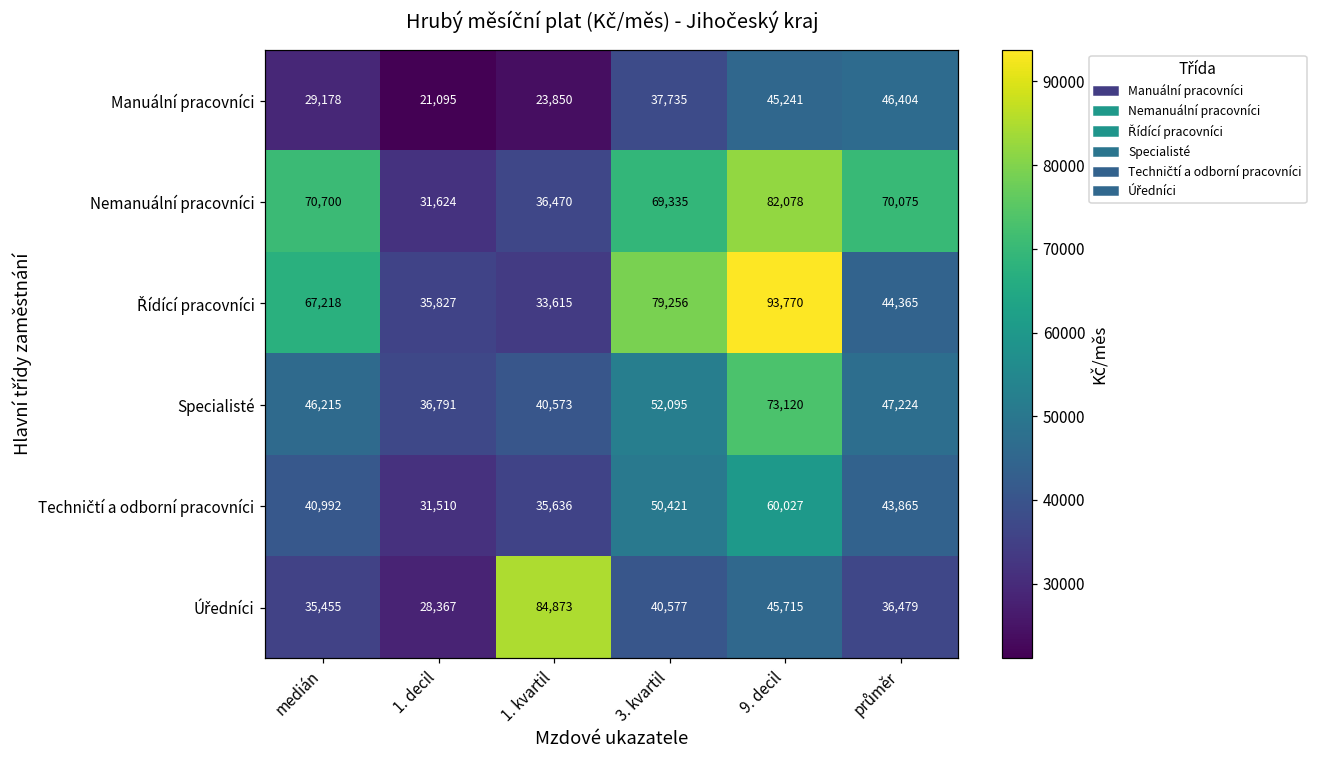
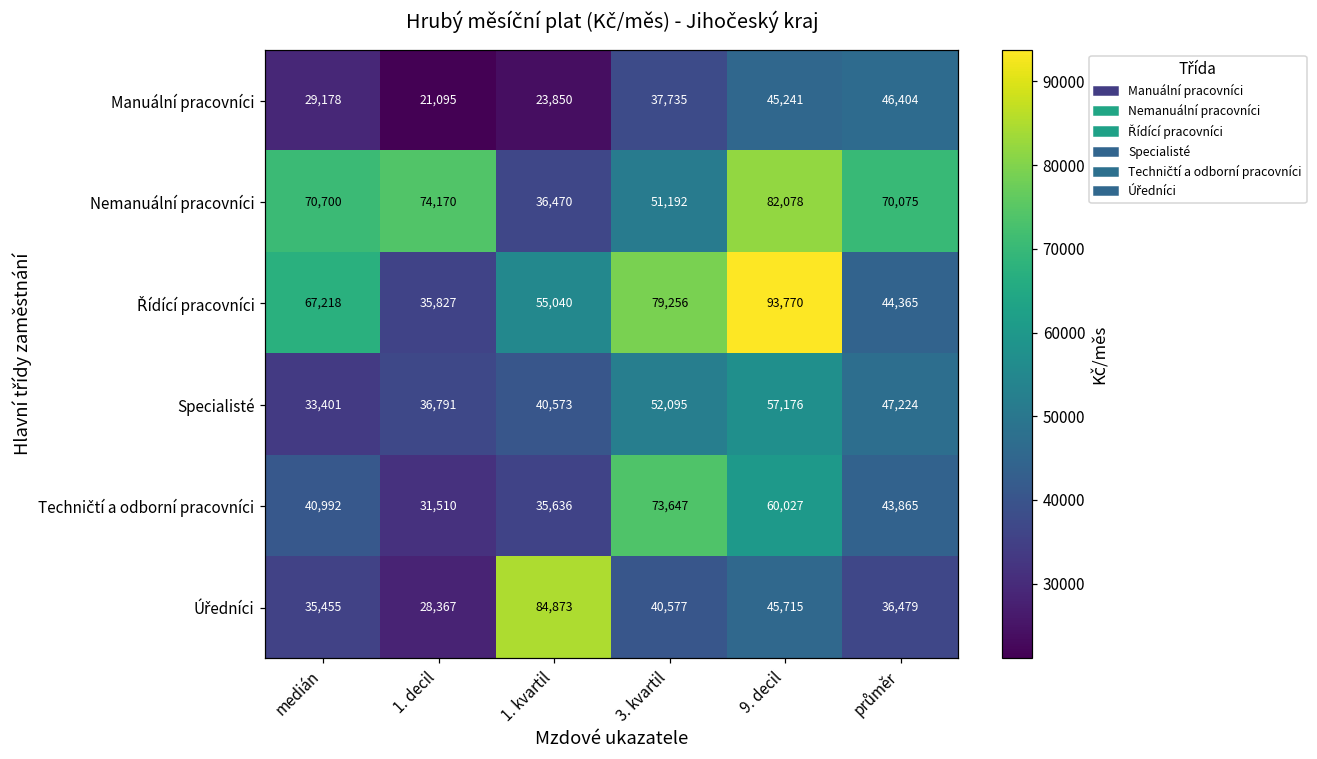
  {
    "Manuální pracovníci": {
      "medián": "29,178",
      "1. decil": "21,095",
      "1. kvartil": "23,850",
      "3. kvartil": "37,735",
      "9. decil": "45,241",
      "průměr": "46,404"
    },
    "Nemanuální pracovníci": {
      "medián": "70,700",
-     "1. decil": "31,624",
+     "1. decil": "74,170",
      "1. kvartil": "36,470",
-     "3. kvartil": "69,335",
+     "3. kvartil": "51,192",
      "9. decil": "82,078",
      "průměr": "70,075"
    },
    "Řídící pracovníci": {
      "medián": "67,218",
      "1. decil": "35,827",
-     "1. kvartil": "33,615",
+     "1. kvartil": "55,040",
      "3. kvartil": "79,256",
      "9. decil": "93,770",
      "průměr": "44,365"
    },
    "Specialisté": {
-     "medián": "46,215",
+     "medián": "33,401",
      "1. decil": "36,791",
      "1. kvartil": "40,573",
      "3. kvartil": "52,095",
-     "9. decil": "73,120",
+     "9. decil": "57,176",
      "průměr": "47,224"
    },
    "Techničtí a odborní pracovníci": {
      "medián": "40,992",
      "1. decil": "31,510",
      "1. kvartil": "35,636",
-     "3. kvartil": "50,421",
+     "3. kvartil": "73,647",
      "9. decil": "60,027",
      "průměr": "43,865"
    },
    "Úředníci": {
      "medián": "35,455",
      "1. decil": "28,367",
      "1. kvartil": "84,873",
      "3. kvartil": "40,577",
      "9. decil": "45,715",
      "průměr": "36,479"
    }
  }
